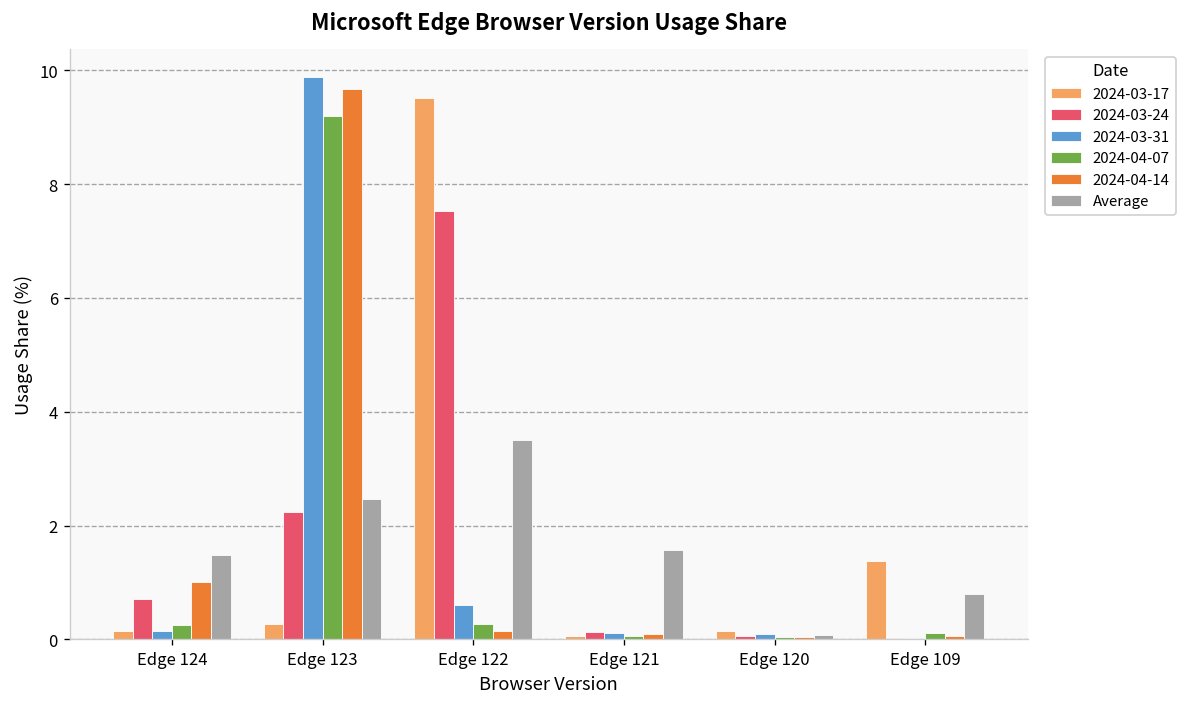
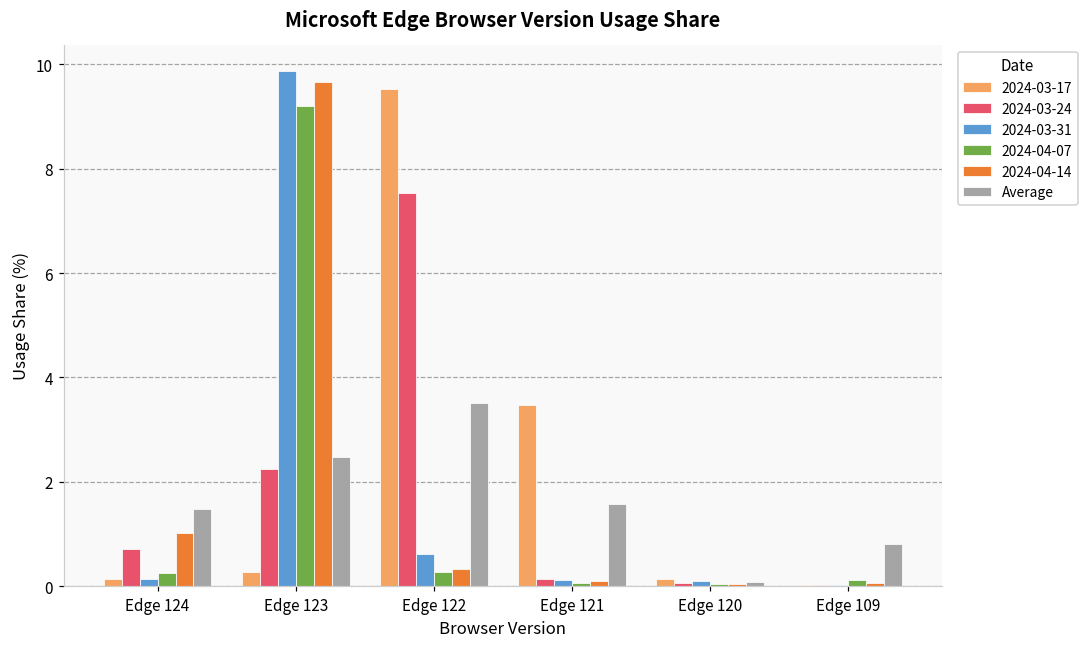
  {
    "2024-03-17": {
      "Edge 124": 0.1,
      "Edge 123": 0.3,
      "Edge 122": 9.5,
-     "Edge 121": 0.1,
+     "Edge 121": 3.5,
      "Edge 120": 0.1,
-     "Edge 109": 1.4
+     "Edge 109": 0.0
    },
    "2024-03-24": {
      "Edge 124": 0.7,
      "Edge 123": 2.2,
      "Edge 122": 7.5,
      "Edge 121": 0.1,
      "Edge 120": 0.1
    },
    "2024-03-31": {
      "Edge 124": 0.1,
      "Edge 123": 9.9,
      "Edge 122": 0.6,
      "Edge 121": 0.1,
      "Edge 120": 0.1
    },
    "2024-04-07": {
      "Edge 124": 0.3,
      "Edge 123": 9.2,
      "Edge 122": 0.3,
      "Edge 121": 0.1,
      "Edge 109": 0.1
    },
    "2024-04-14": {
      "Edge 124": 1.0,
      "Edge 123": 9.7,
-     "Edge 122": 0.2,
+     "Edge 122": 0.3,
      "Edge 121": 0.1,
      "Edge 109": 0.1
    },
    "Average": {
      "Edge 124": 1.5,
      "Edge 123": 2.5,
      "Edge 122": 3.5,
      "Edge 121": 1.6,
      "Edge 120": 0.1,
      "Edge 109": 0.8
    }
  }
